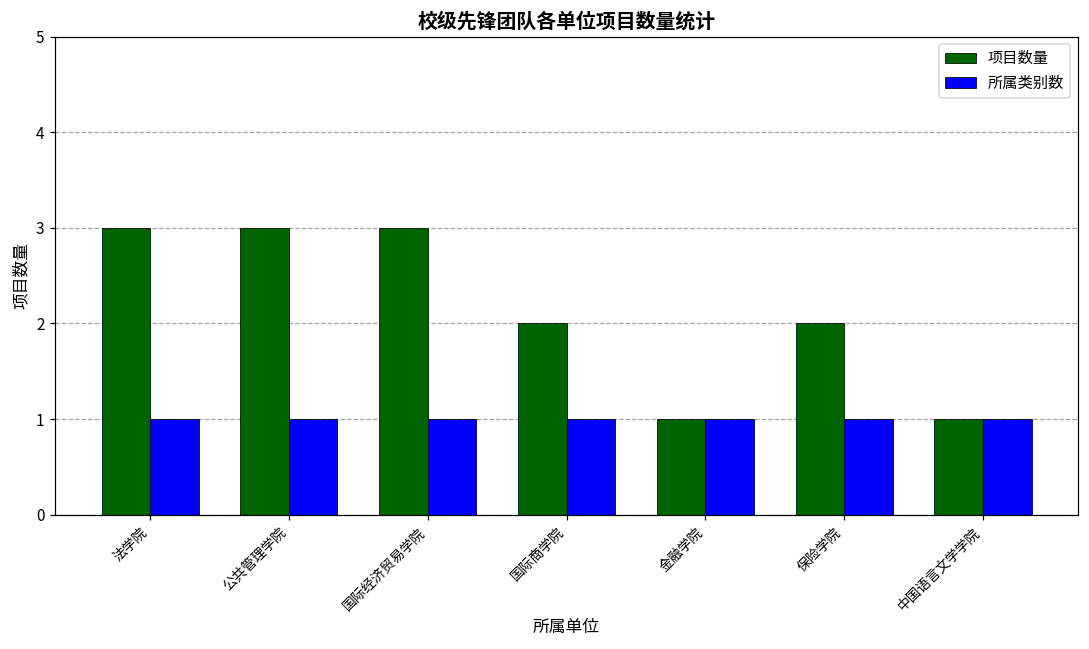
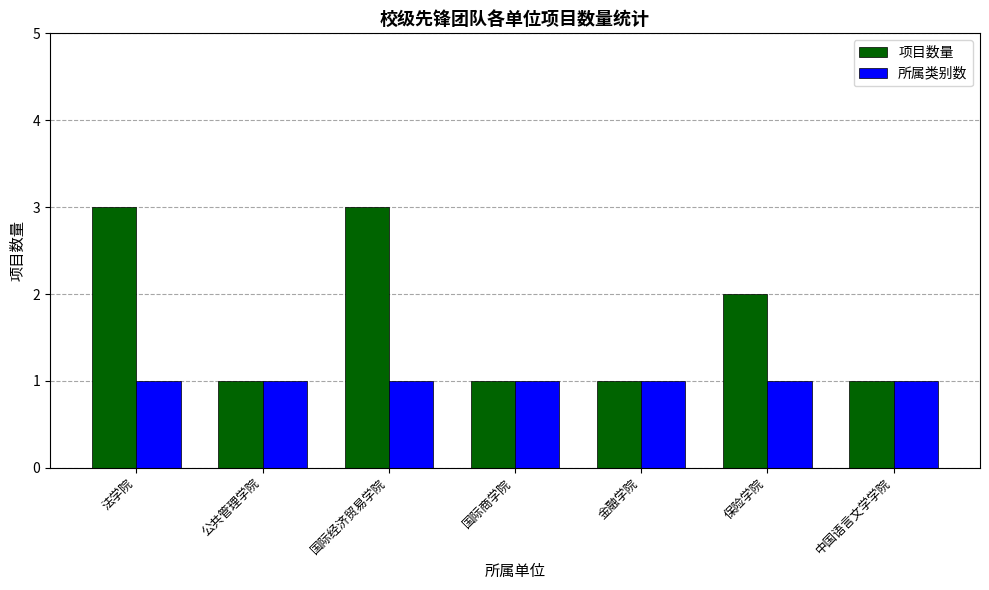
  {
    "项目数量": {
      "法学院": 3,
-     "公共管理学院": 3,
+     "公共管理学院": 1,
      "国际经济贸易学院": 3,
-     "国际商学院": 2,
+     "国际商学院": 1,
      "金融学院": 1,
      "保险学院": 2,
      "中国语言文学学院": 1
    },
    "所属类别数": {
      "法学院": 1,
      "公共管理学院": 1,
      "国际经济贸易学院": 1,
      "国际商学院": 1,
      "金融学院": 1,
      "保险学院": 1,
      "中国语言文学学院": 1
    }
  }
